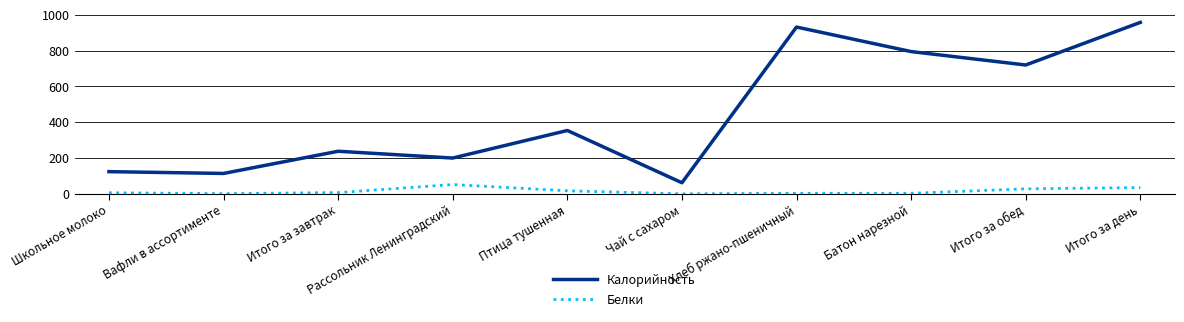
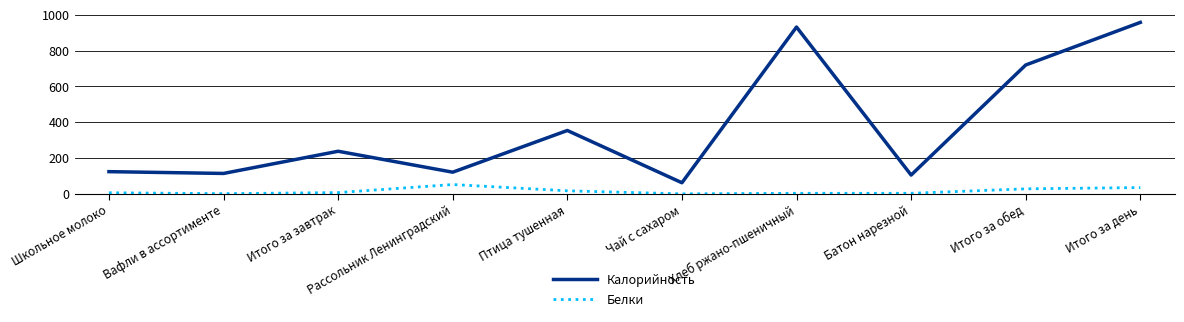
  {
    "Калорийность": {
      "Школьное молоко": 120,
      "Вафли в ассортименте": 110,
      "Итого за завтрак": 240,
-     "Рассольник Ленинградский": 200,
+     "Рассольник Ленинградский": 120,
      "Птица тушенная": 350,
      "Чай с сахаром": 60,
      "Хлеб ржано-пшеничный": 930,
-     "Батон нарезной": 800,
+     "Батон нарезной": 110,
      "Итого за обед": 720,
      "Итого за день": 960
    },
    "Белки": {
      "Школьное молоко": 10,
      "Вафли в ассортименте": 0,
      "Итого за завтрак": 10,
      "Рассольник Ленинградский": 50,
      "Птица тушенная": 20,
      "Чай с сахаром": 0,
      "Хлеб ржано-пшеничный": 0,
      "Батон нарезной": 0,
      "Итого за обед": 30,
      "Итого за день": 40
    }
  }
